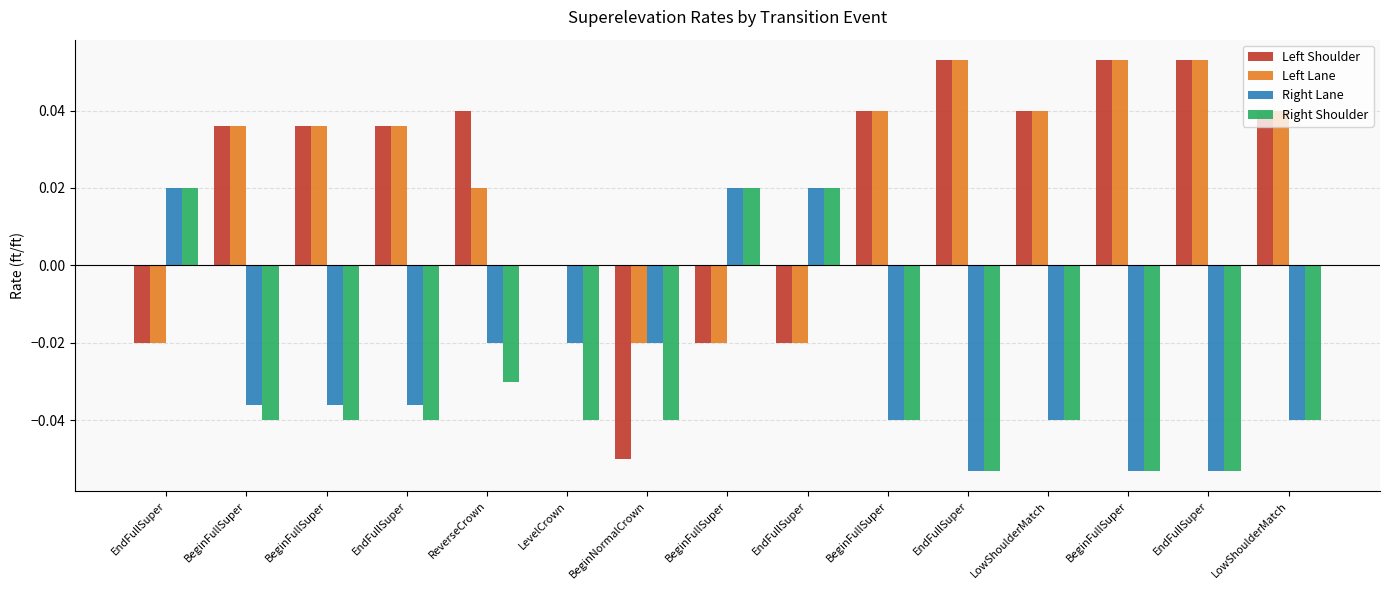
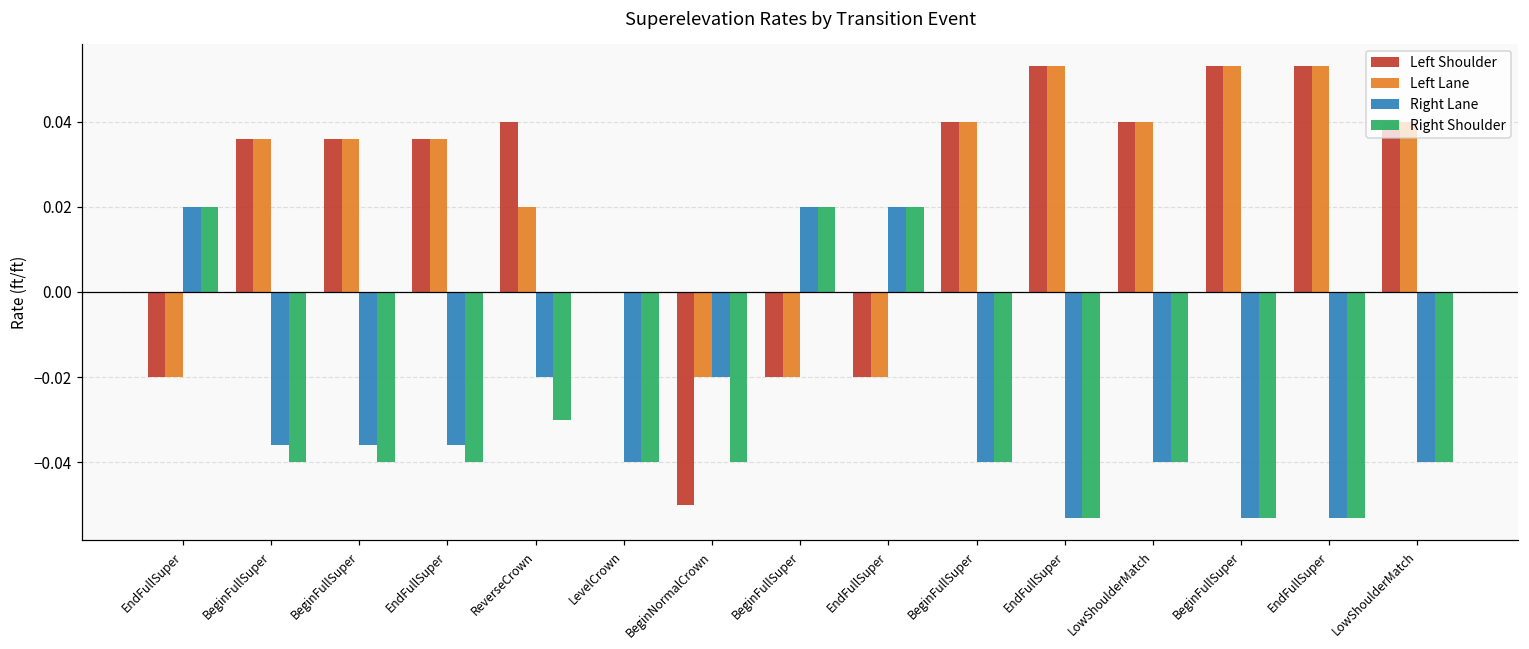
  {
    "Left Shoulder": {
      "ReverseCrown": 0.04,
      "LevelCrown": 0.00,
      "BeginNormalCrown": -0.05
    },
    "Left Lane": {
      "ReverseCrown": 0.02,
      "LevelCrown": 0.00,
      "BeginNormalCrown": -0.02
    },
    "Right Lane": {
      "ReverseCrown": -0.02,
-     "LevelCrown": -0.02,
+     "LevelCrown": -0.04,
      "BeginNormalCrown": -0.02
    },
    "Right Shoulder": {
      "ReverseCrown": -0.03,
      "LevelCrown": -0.04,
      "BeginNormalCrown": -0.04
    }
  }
